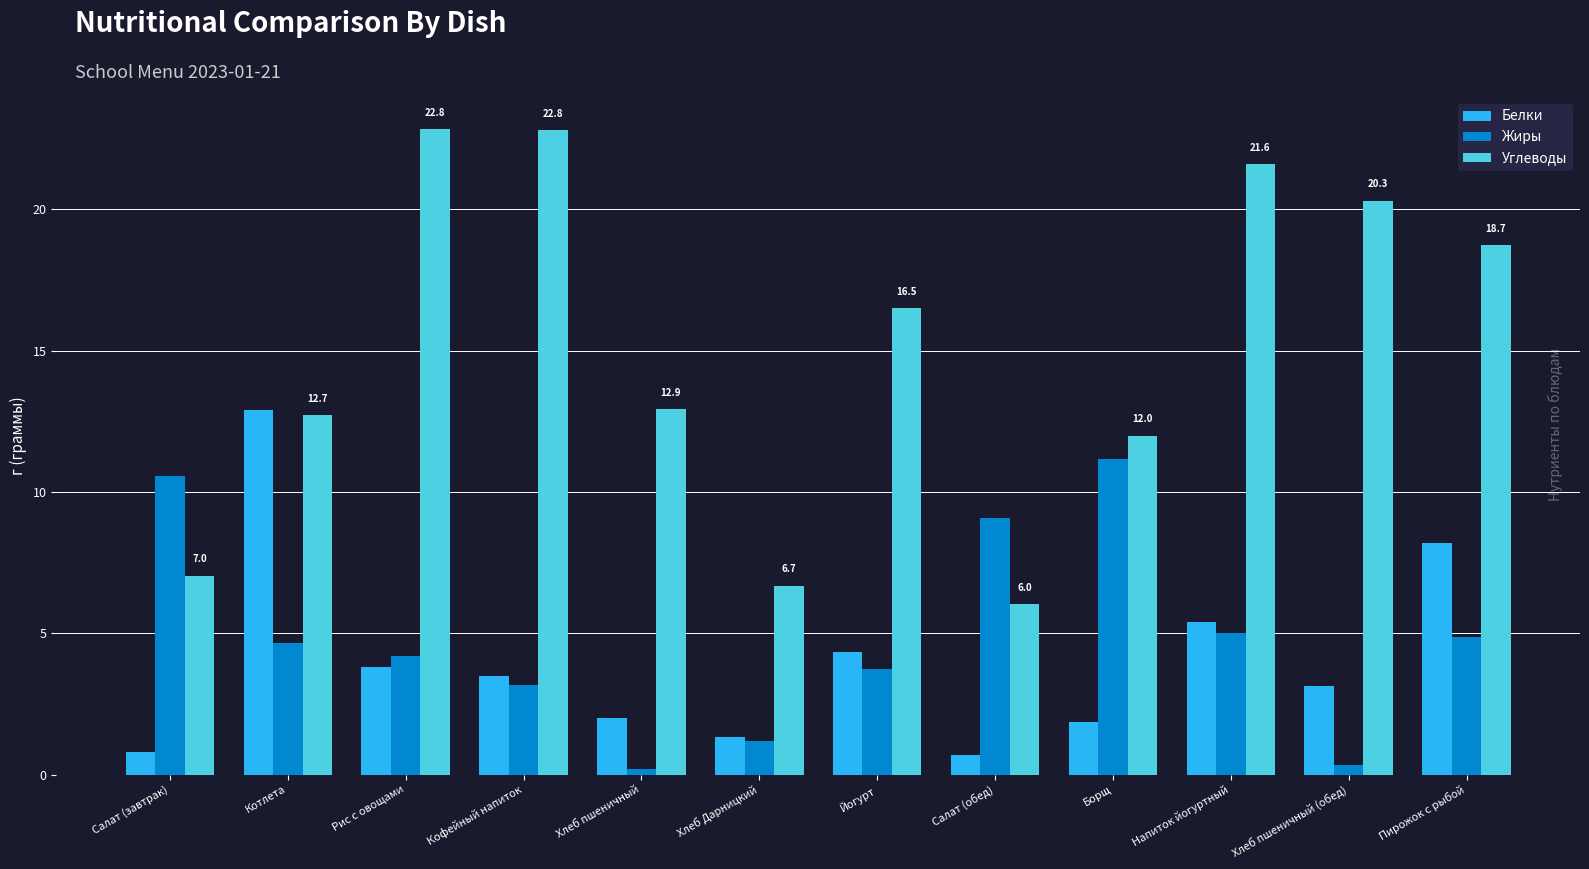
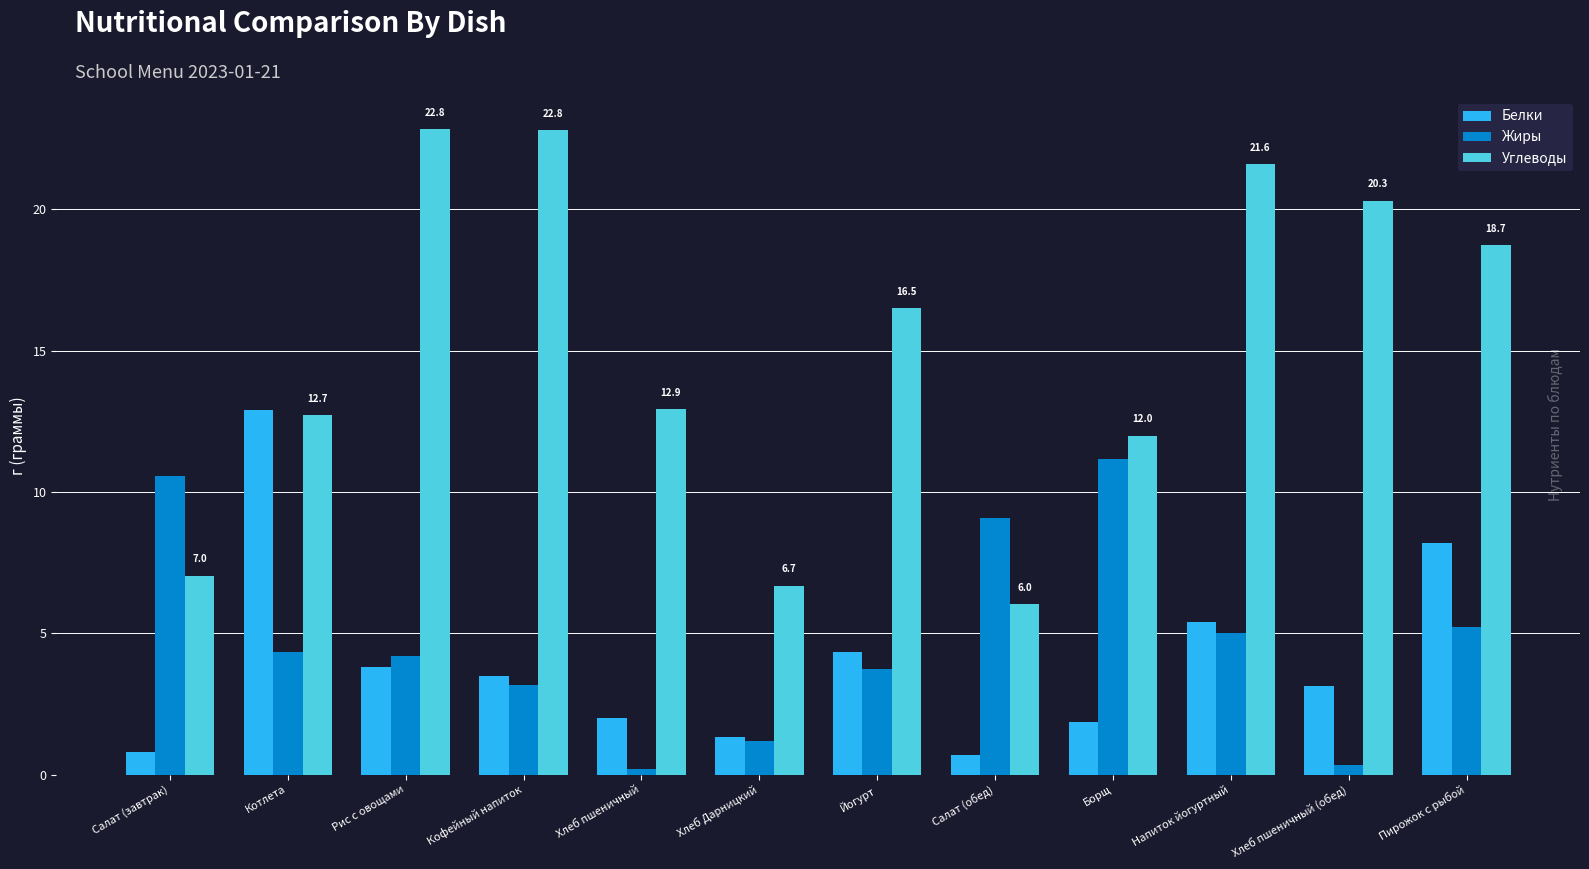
  {
    "Жиры": {
      "Салат (завтрак)": 10.6,
-     "Котлета": 4.7,
+     "Котлета": 4.3,
      "Рис с овощами": 4.2,
      "Кофейный напиток": 3.2,
      "Хлеб пшеничный": 0.2,
      "Хлеб Дарницкий": 1.2,
      "Йогурт": 3.8,
      "Салат (обед)": 9.1,
      "Борщ": 11.2,
      "Напиток йогуртный": 5.0,
      "Хлеб пшеничный (обед)": 0.3,
-     "Пирожок с рыбой": 4.9
+     "Пирожок с рыбой": 5.2
    }
  }
